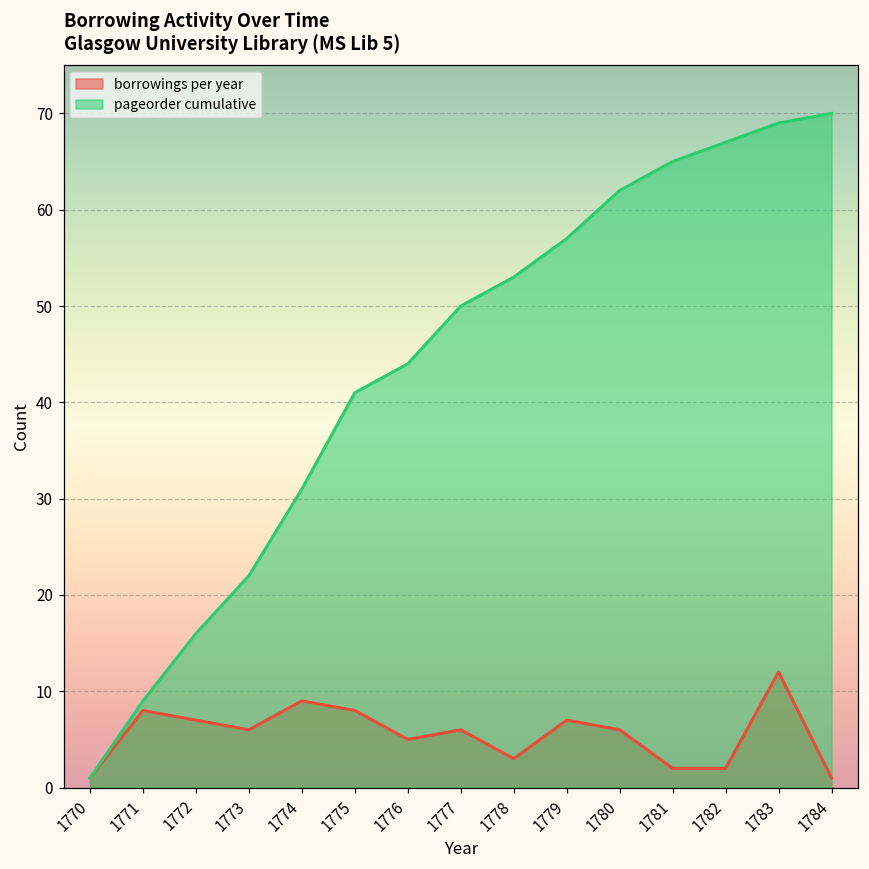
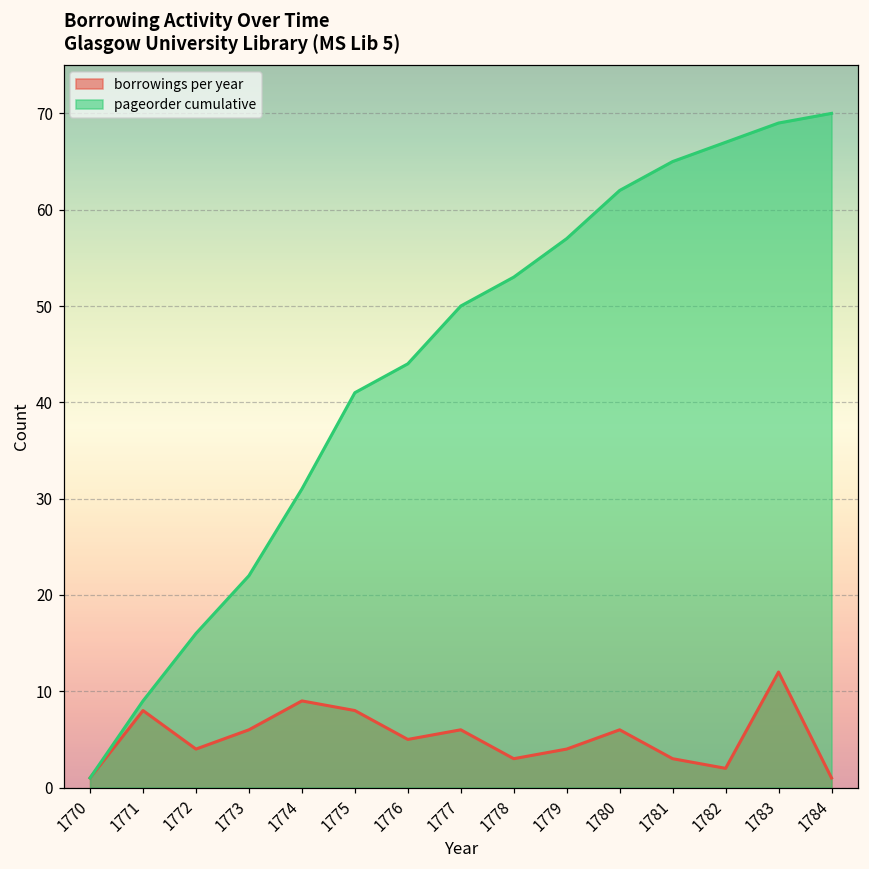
  {
    "borrowings per year": {
      "1771": 8,
-     "1772": 7,
+     "1772": 4,
      "1773": 6,
      "1774": 9,
      "1775": 8,
      "1776": 5,
      "1777": 6,
      "1778": 3,
-     "1779": 7,
+     "1779": 4,
      "1780": 6,
-     "1781": 2,
+     "1781": 3,
      "1782": 2,
      "1783": 12,
      "1784": 1
    },
    "pageorder cumulative": {
      "1771": 9,
      "1772": 16,
      "1773": 22,
      "1774": 31,
      "1775": 41,
      "1776": 44,
      "1777": 50,
      "1778": 53,
      "1779": 57,
      "1780": 62,
      "1781": 65,
      "1782": 67,
      "1783": 69,
      "1784": 70
    }
  }
